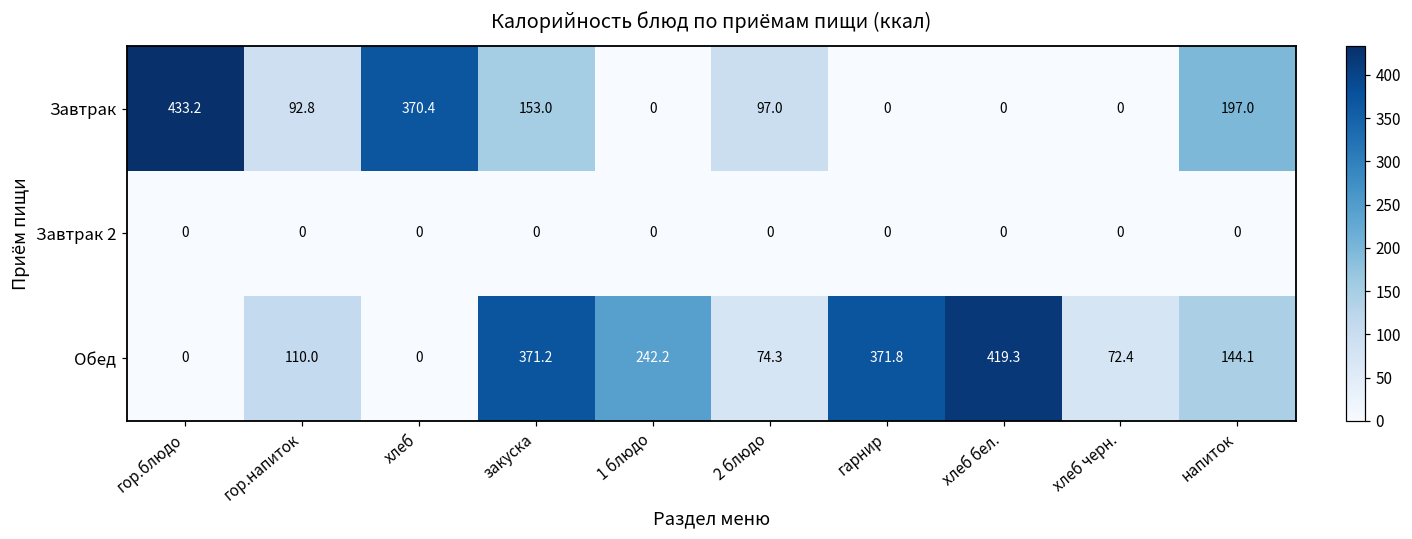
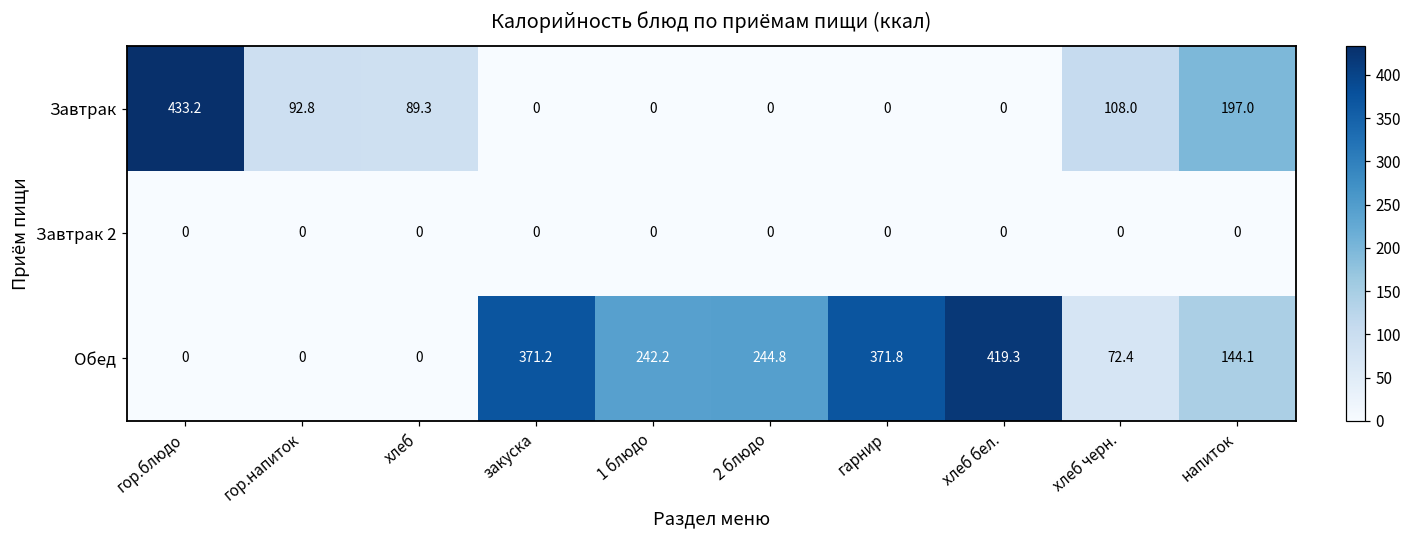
  {
    "Завтрак": {
      "гор.блюдо": 433.2,
      "гор.напиток": 92.8,
-     "хлеб": 370.4,
-     "закуска": 153.0,
+     "хлеб": 89.3,
+     "закуска": 0,
      "1 блюдо": 0,
-     "2 блюдо": 97.0,
+     "2 блюдо": 0,
      "гарнир": 0,
      "хлеб бел.": 0,
-     "хлеб черн.": 0,
+     "хлеб черн.": 108.0,
      "напиток": 197.0
    },
    "Завтрак 2": {
      "гор.блюдо": 0,
      "гор.напиток": 0,
      "хлеб": 0,
      "закуска": 0,
      "1 блюдо": 0,
      "2 блюдо": 0,
      "гарнир": 0,
      "хлеб бел.": 0,
      "хлеб черн.": 0,
      "напиток": 0
    },
    "Обед": {
      "гор.блюдо": 0,
-     "гор.напиток": 110.0,
+     "гор.напиток": 0,
      "хлеб": 0,
      "закуска": 371.2,
      "1 блюдо": 242.2,
-     "2 блюдо": 74.3,
+     "2 блюдо": 244.8,
      "гарнир": 371.8,
      "хлеб бел.": 419.3,
      "хлеб черн.": 72.4,
      "напиток": 144.1
    }
  }
